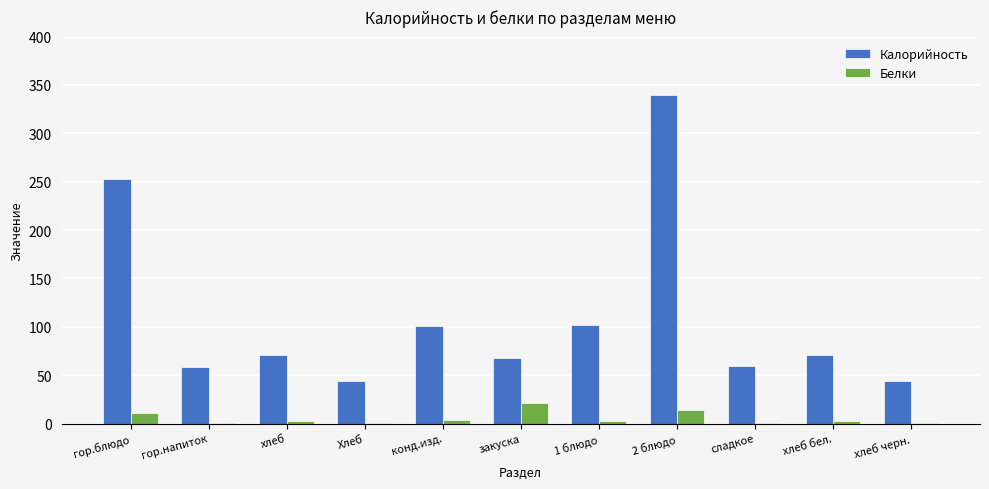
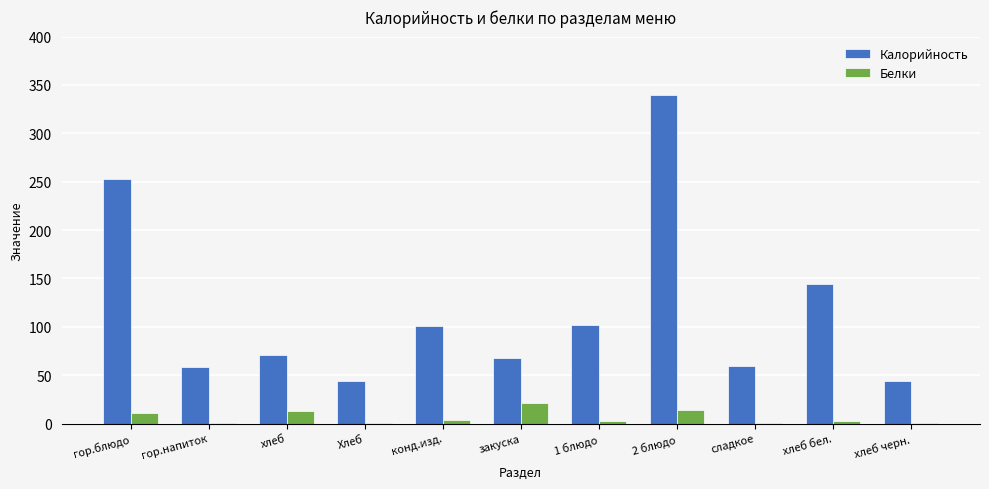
  {
    "Калорийность": {
      "гор.блюдо": 250,
      "гор.напиток": 60,
      "хлеб": 70,
      "Хлеб": 40,
      "конд.изд.": 100,
      "закуска": 70,
      "1 блюдо": 100,
      "2 блюдо": 340,
      "сладкое": 60,
-     "хлеб бел.": 70,
+     "хлеб бел.": 140,
      "хлеб черн.": 40
    },
    "Белки": {
      "гор.блюдо": 10,
-     "хлеб": 0,
+     "хлеб": 10,
      "конд.изд.": 0,
      "закуска": 20,
      "1 блюдо": 0,
      "2 блюдо": 10,
      "хлеб бел.": 0
    }
  }
